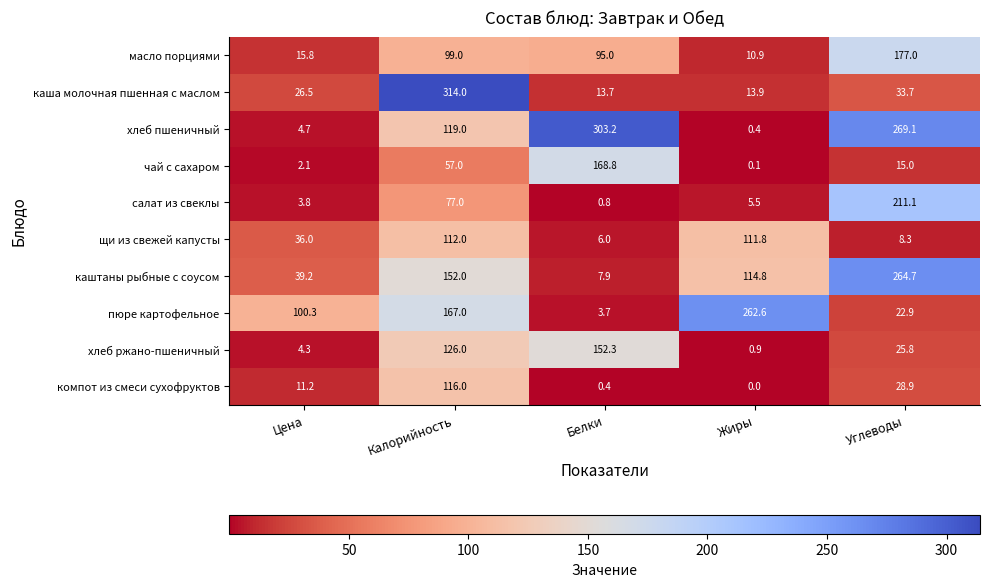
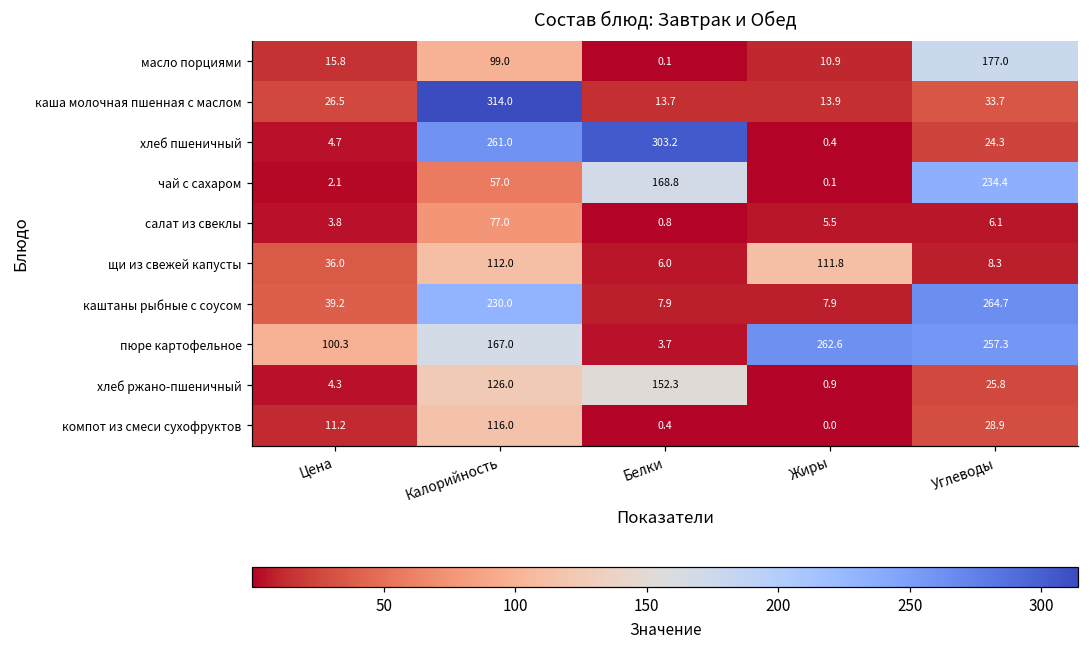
  {
    "масло порциями": {
      "Цена": 15.8,
      "Калорийность": 99.0,
-     "Белки": 95.0,
+     "Белки": 0.1,
      "Жиры": 10.9,
      "Углеводы": 177.0
    },
    "каша молочная пшенная с маслом": {
      "Цена": 26.5,
      "Калорийность": 314.0,
      "Белки": 13.7,
      "Жиры": 13.9,
      "Углеводы": 33.7
    },
    "хлеб пшеничный": {
      "Цена": 4.7,
-     "Калорийность": 119.0,
+     "Калорийность": 261.0,
      "Белки": 303.2,
      "Жиры": 0.4,
-     "Углеводы": 269.1
+     "Углеводы": 24.3
    },
    "чай с сахаром": {
      "Цена": 2.1,
      "Калорийность": 57.0,
      "Белки": 168.8,
      "Жиры": 0.1,
-     "Углеводы": 15.0
+     "Углеводы": 234.4
    },
    "салат из свеклы": {
      "Цена": 3.8,
      "Калорийность": 77.0,
      "Белки": 0.8,
      "Жиры": 5.5,
-     "Углеводы": 211.1
+     "Углеводы": 6.1
    },
    "щи из свежей капусты": {
      "Цена": 36.0,
      "Калорийность": 112.0,
      "Белки": 6.0,
      "Жиры": 111.8,
      "Углеводы": 8.3
    },
    "каштаны рыбные с соусом": {
      "Цена": 39.2,
-     "Калорийность": 152.0,
+     "Калорийность": 230.0,
      "Белки": 7.9,
-     "Жиры": 114.8,
+     "Жиры": 7.9,
      "Углеводы": 264.7
    },
    "пюре картофельное": {
      "Цена": 100.3,
      "Калорийность": 167.0,
      "Белки": 3.7,
      "Жиры": 262.6,
-     "Углеводы": 22.9
+     "Углеводы": 257.3
    },
    "хлеб ржано-пшеничный": {
      "Цена": 4.3,
      "Калорийность": 126.0,
      "Белки": 152.3,
      "Жиры": 0.9,
      "Углеводы": 25.8
    },
    "компот из смеси сухофруктов": {
      "Цена": 11.2,
      "Калорийность": 116.0,
      "Белки": 0.4,
      "Жиры": 0.0,
      "Углеводы": 28.9
    }
  }
